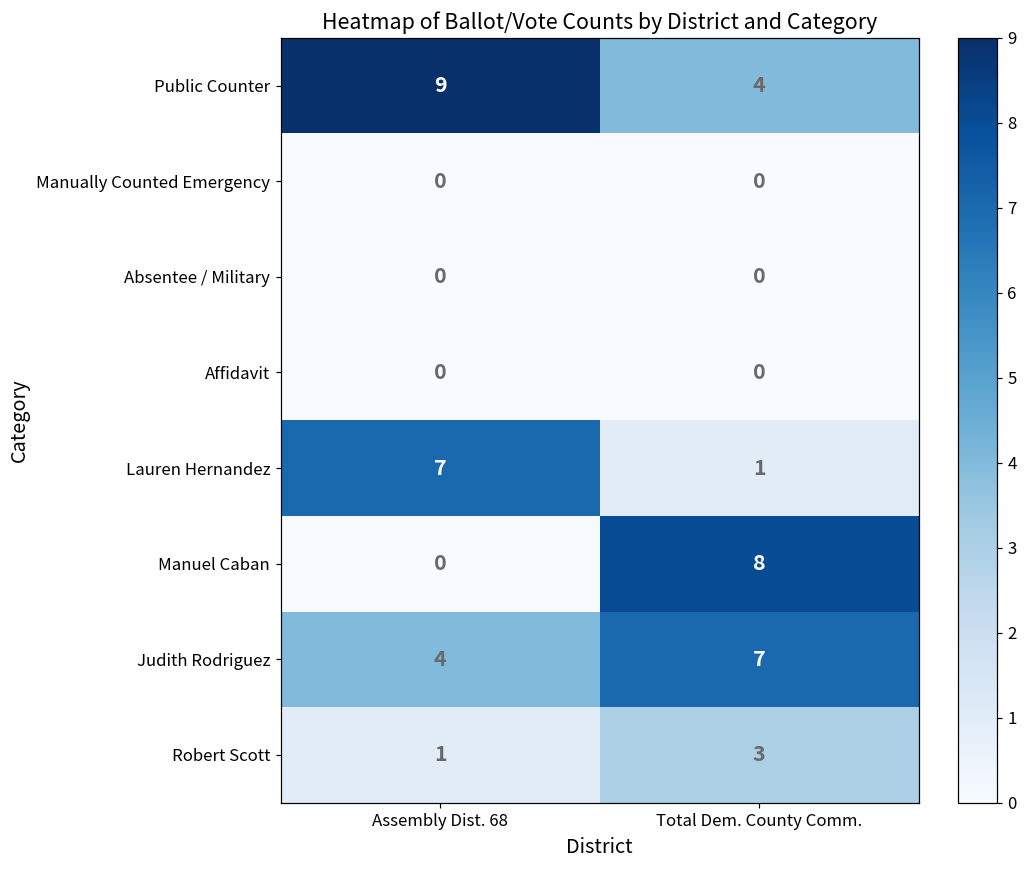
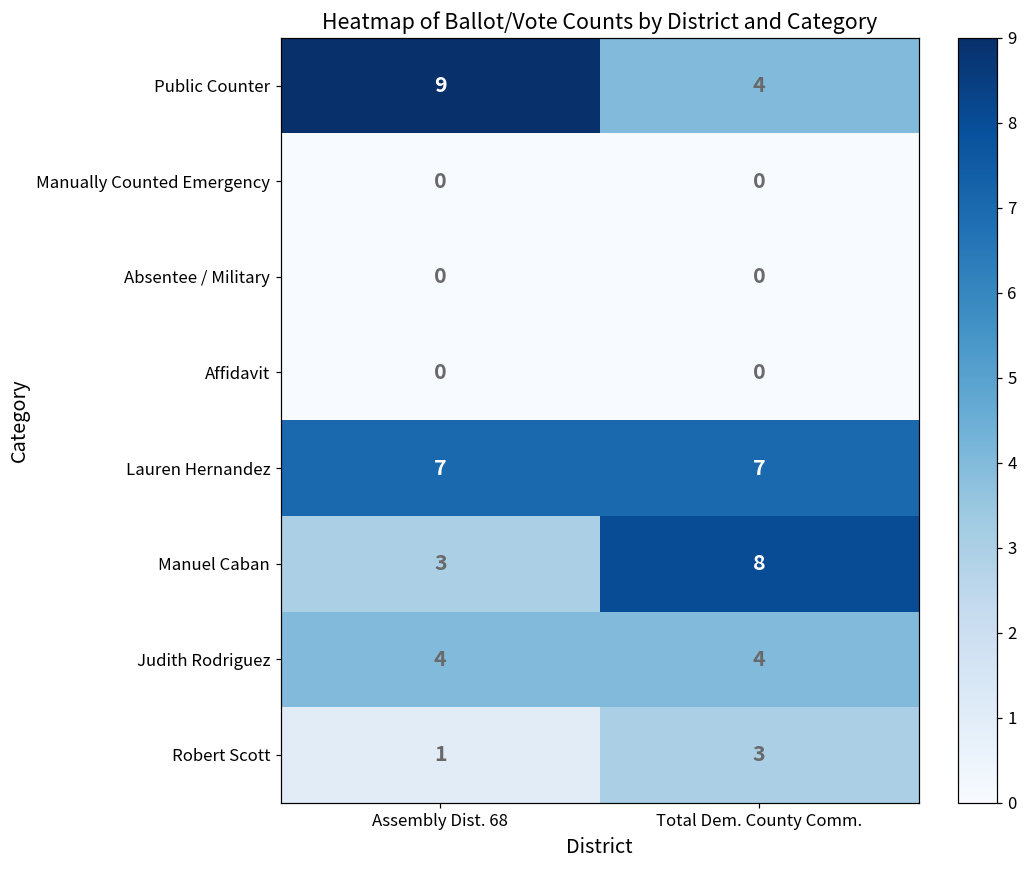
  {
    "Public Counter": {
      "Assembly Dist. 68": 9,
      "Total Dem. County Comm.": 4
    },
    "Manually Counted Emergency": {
      "Assembly Dist. 68": 0,
      "Total Dem. County Comm.": 0
    },
    "Absentee / Military": {
      "Assembly Dist. 68": 0,
      "Total Dem. County Comm.": 0
    },
    "Affidavit": {
      "Assembly Dist. 68": 0,
      "Total Dem. County Comm.": 0
    },
    "Lauren Hernandez": {
      "Assembly Dist. 68": 7,
-     "Total Dem. County Comm.": 1
+     "Total Dem. County Comm.": 7
    },
    "Manuel Caban": {
-     "Assembly Dist. 68": 0,
+     "Assembly Dist. 68": 3,
      "Total Dem. County Comm.": 8
    },
    "Judith Rodriguez": {
      "Assembly Dist. 68": 4,
-     "Total Dem. County Comm.": 7
+     "Total Dem. County Comm.": 4
    },
    "Robert Scott": {
      "Assembly Dist. 68": 1,
      "Total Dem. County Comm.": 3
    }
  }
